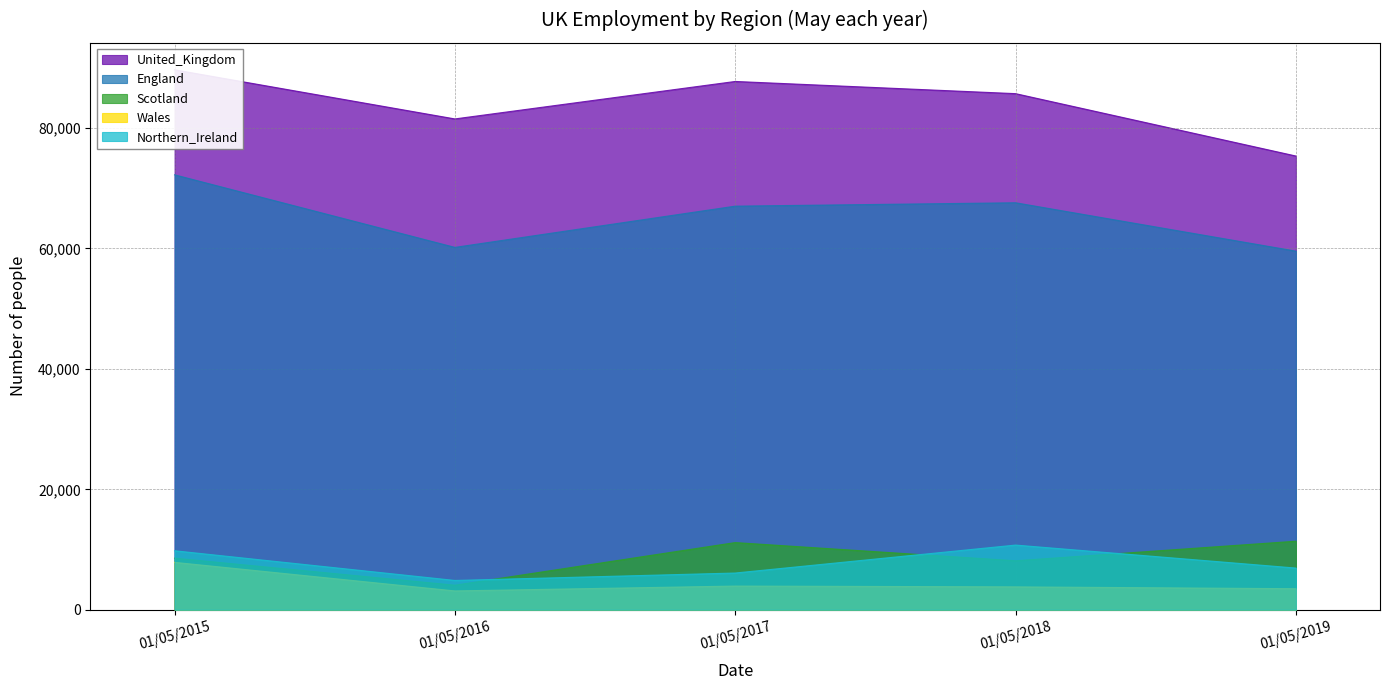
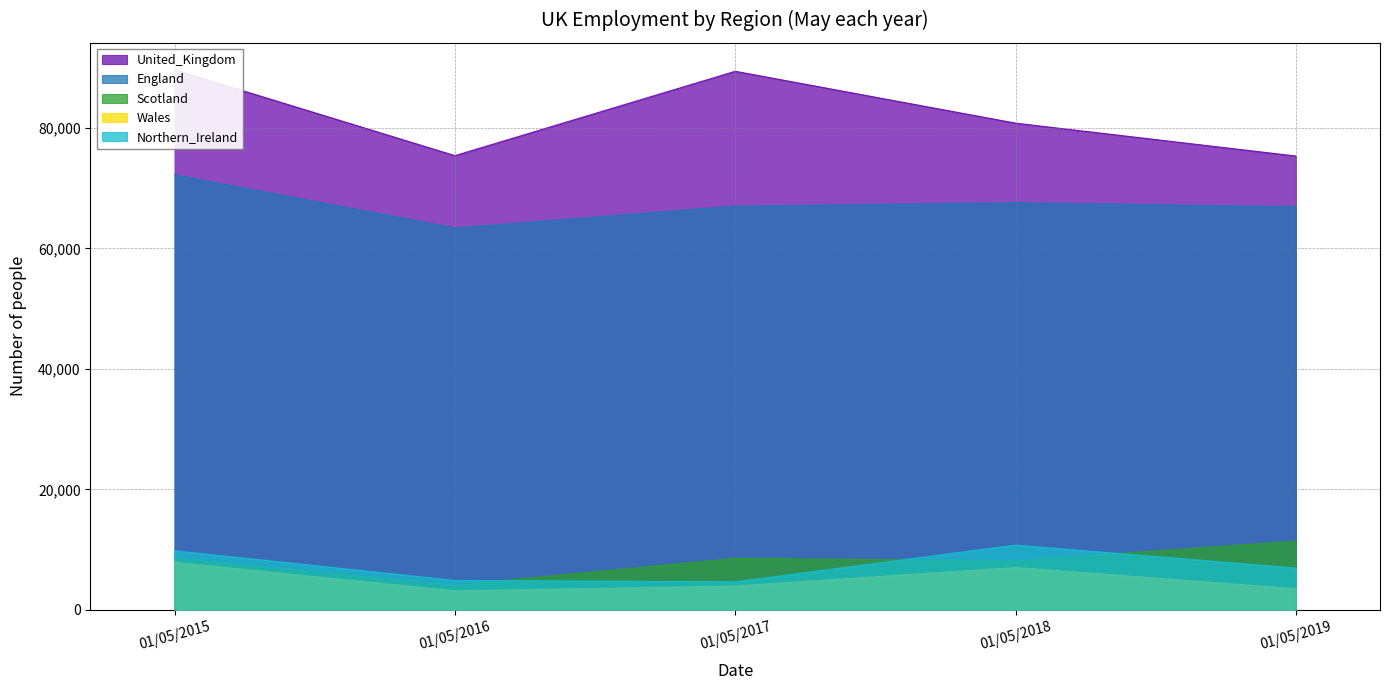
  {
    "United_Kingdom": {
-     "01/05/2016": "82,000",
-     "01/05/2017": "88,000",
-     "01/05/2018": "86,000",
+     "01/05/2016": "75,000",
+     "01/05/2017": "89,000",
+     "01/05/2018": "81,000",
      "01/05/2019": "75,000"
    },
    "England": {
      "01/05/2015": "72,000",
-     "01/05/2016": "60,000",
+     "01/05/2016": "63,000",
      "01/05/2017": "67,000",
      "01/05/2018": "68,000",
-     "01/05/2019": "60,000"
+     "01/05/2019": "67,000"
    },
    "Scotland": {
      "01/05/2015": "9,000",
      "01/05/2016": "4,000",
-     "01/05/2017": "11,000",
+     "01/05/2017": "9,000",
      "01/05/2018": "8,000",
      "01/05/2019": "11,000"
    },
    "Wales": {
      "01/05/2015": "8,000",
      "01/05/2016": "3,000",
      "01/05/2017": "4,000",
-     "01/05/2018": "4,000",
+     "01/05/2018": "7,000",
      "01/05/2019": "3,000"
    },
    "Northern_Ireland": {
      "01/05/2015": "10,000",
      "01/05/2016": "5,000",
-     "01/05/2017": "6,000",
+     "01/05/2017": "5,000",
      "01/05/2018": "11,000",
      "01/05/2019": "7,000"
    }
  }
